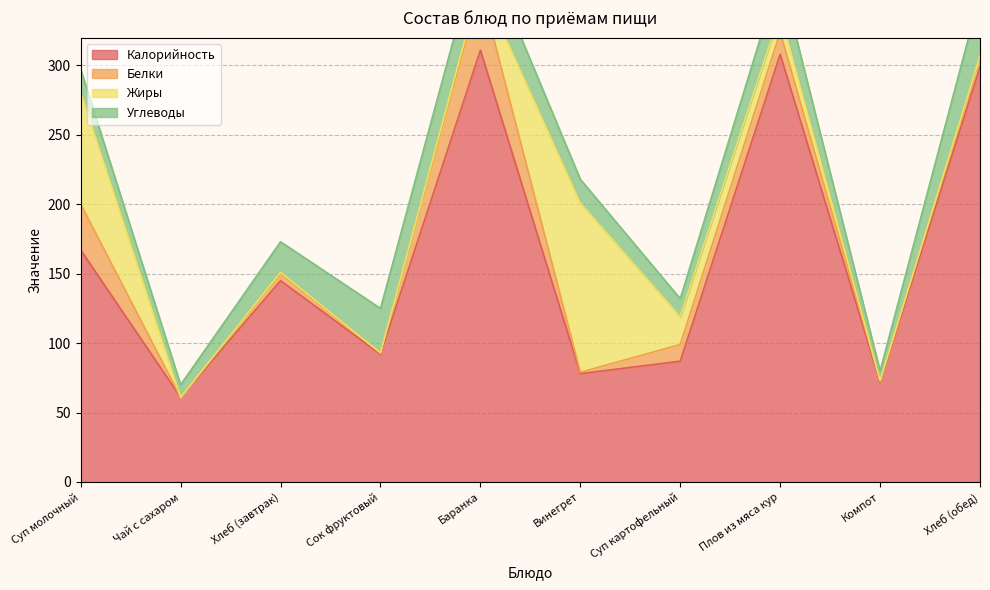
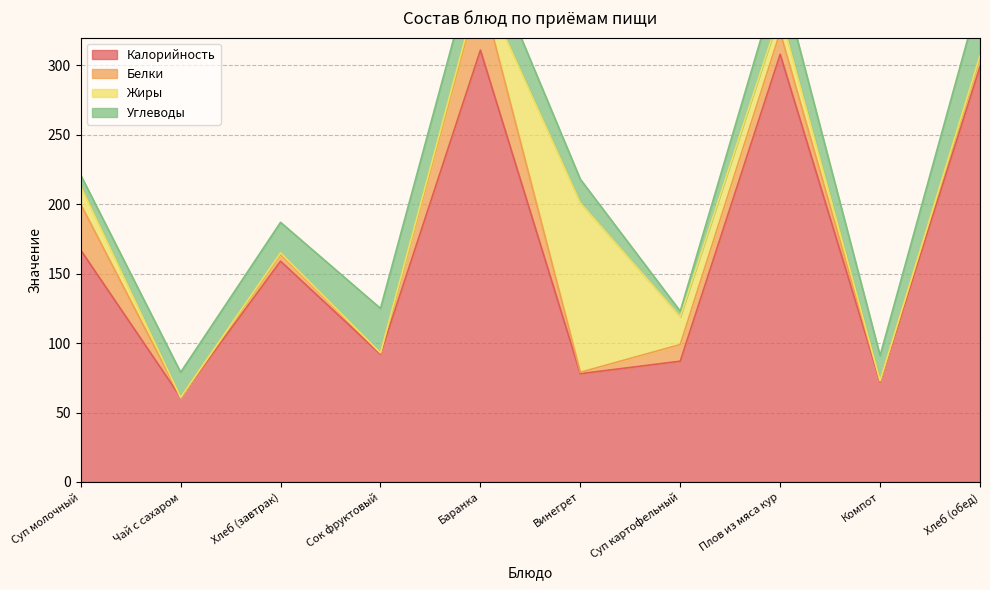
  {
    "Калорийность": {
      "Суп молочный": 167,
-     "Хлеб (завтрак)": 145,
+     "Хлеб (завтрак)": 159,
      "Баранка": 311,
      "Суп картофельный": 87,
      "Плов из мяса кур": 308,
      "Хлеб (обед)": 299
    },
    "Белки": {
      "Суп молочный": 33,
      "Суп картофельный": 12
    },
    "Жиры": {
-     "Суп молочный": 81,
+     "Суп молочный": 13,
      "Винегрет": 122,
      "Суп картофельный": 20
    },
    "Углеводы": {
-     "Суп молочный": 16,
-     "Чай с сахаром": 9,
+     "Суп молочный": 8,
+     "Чай с сахаром": 18,
      "Хлеб (завтрак)": 22,
      "Сок фруктовый": 32,
      "Винегрет": 17,
-     "Суп картофельный": 13,
-     "Компот": 7
+     "Суп картофельный": 4,
+     "Компот": 18
    }
  }
